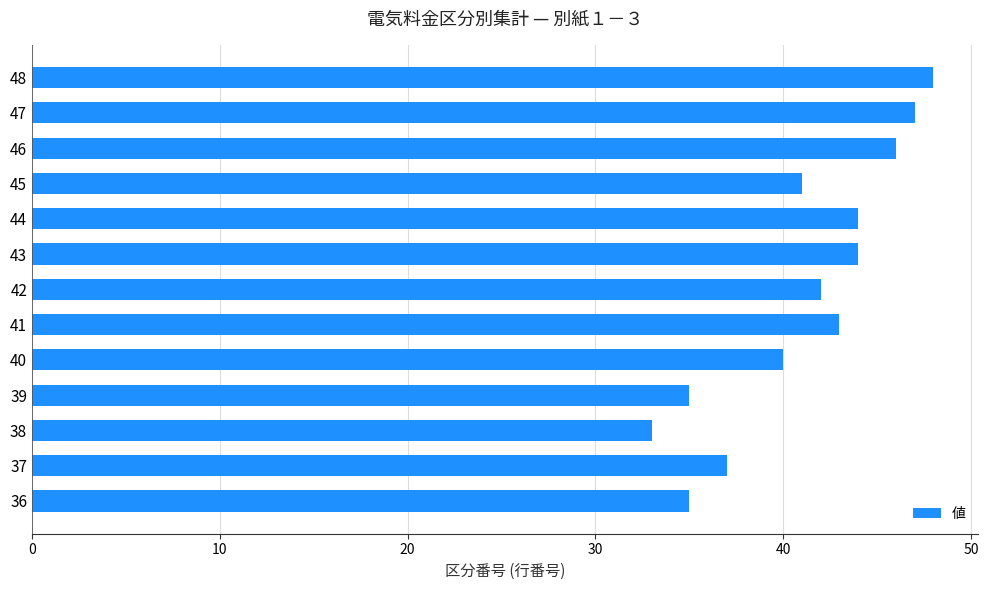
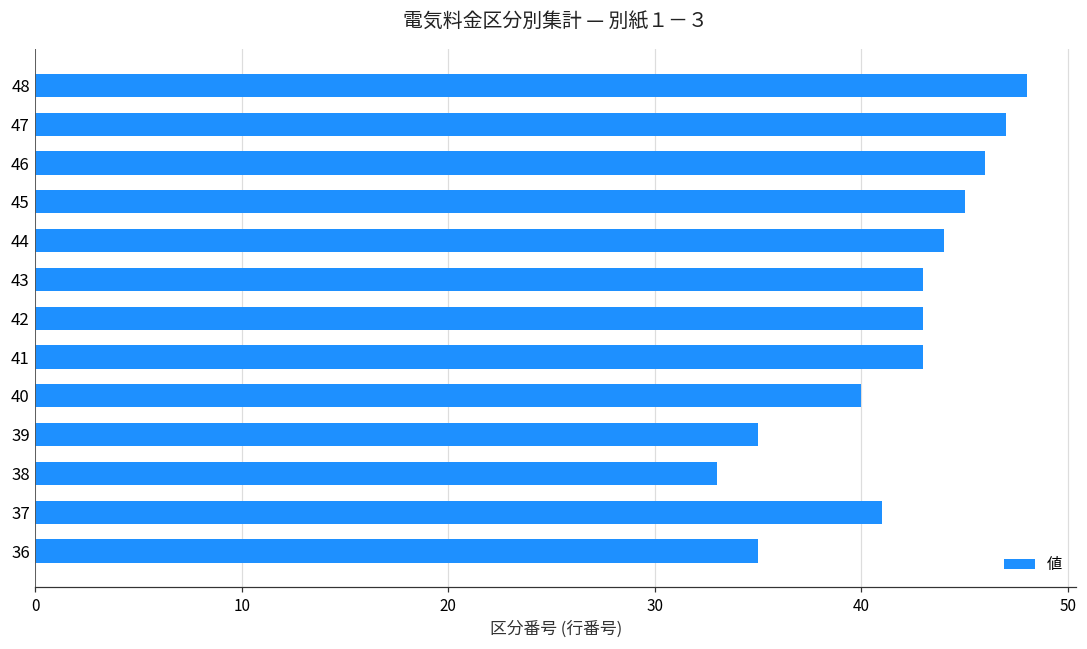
  {
    "48": 48,
    "47": 47,
    "46": 46,
-   "45": 41,
+   "45": 45,
    "44": 44,
-   "43": 44,
-   "42": 42,
+   "43": 43,
+   "42": 43,
    "41": 43,
    "40": 40,
    "39": 35,
    "38": 33,
-   "37": 37,
+   "37": 41,
    "36": 35
  }
